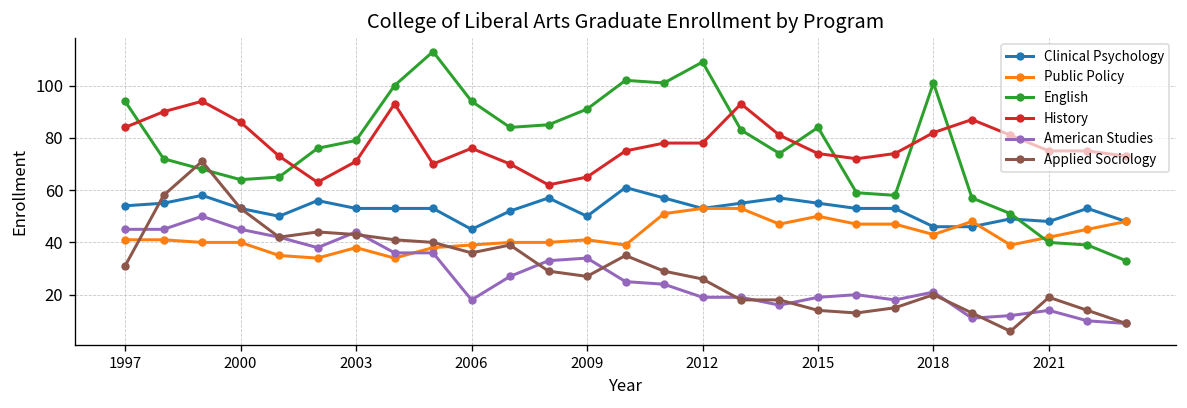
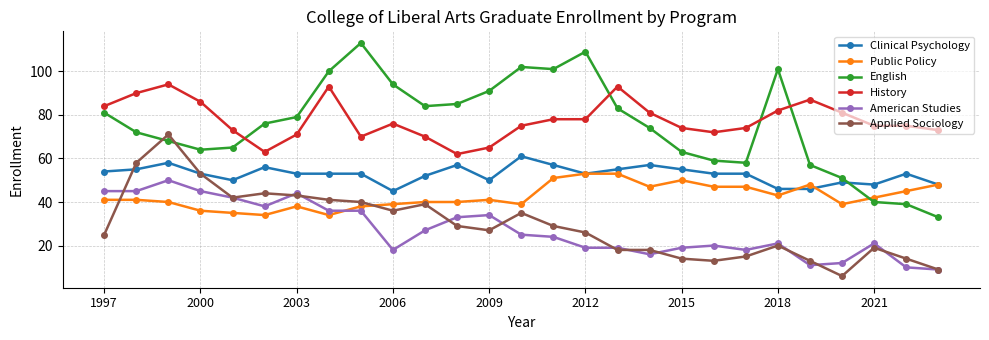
  {
    "Clinical Psychology": {
      "1997": 54,
      "2003": 53,
      "2006": 45,
      "2009": 50,
      "2015": 55,
      "2018": 46,
      "2021": 48
    },
    "Public Policy": {
      "1997": 41,
-     "2000": 40,
+     "2000": 36,
      "2003": 38,
      "2006": 39,
      "2009": 41,
      "2015": 50,
      "2018": 43,
      "2021": 42
    },
    "English": {
-     "1997": 94,
+     "1997": 81,
      "2000": 64,
      "2003": 79,
      "2006": 94,
      "2009": 91,
      "2012": 109,
-     "2015": 84,
+     "2015": 63,
      "2018": 101,
      "2021": 40
    },
    "History": {
      "1997": 84,
      "2000": 86,
      "2003": 71,
      "2006": 76,
      "2009": 65,
      "2012": 78,
      "2015": 74,
      "2018": 82
    },
    "American Studies": {
      "1997": 45,
      "2000": 45,
      "2006": 18,
      "2009": 34,
      "2012": 19,
      "2015": 19,
-     "2021": 14
+     "2021": 21
    },
    "Applied Sociology": {
-     "1997": 31,
+     "1997": 25,
      "2006": 36,
      "2009": 27,
      "2012": 26,
      "2015": 14,
      "2021": 19
    }
  }
